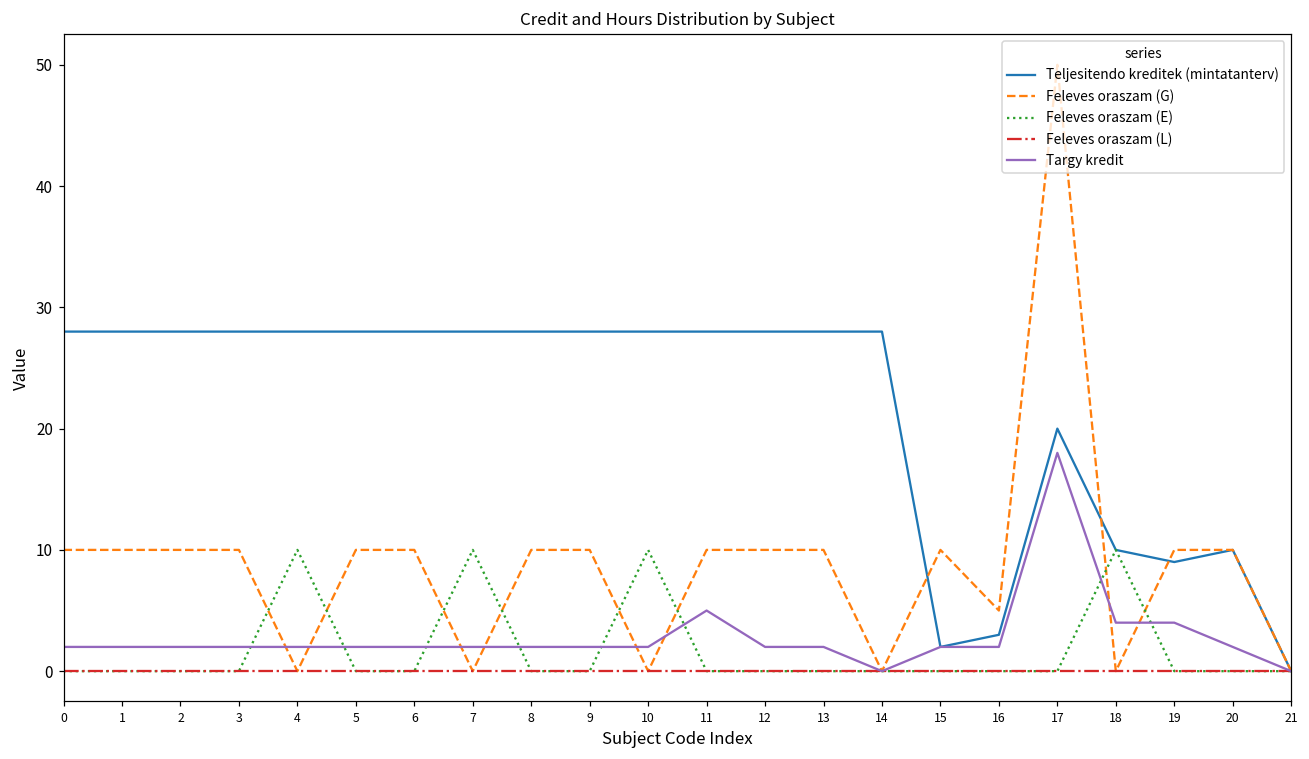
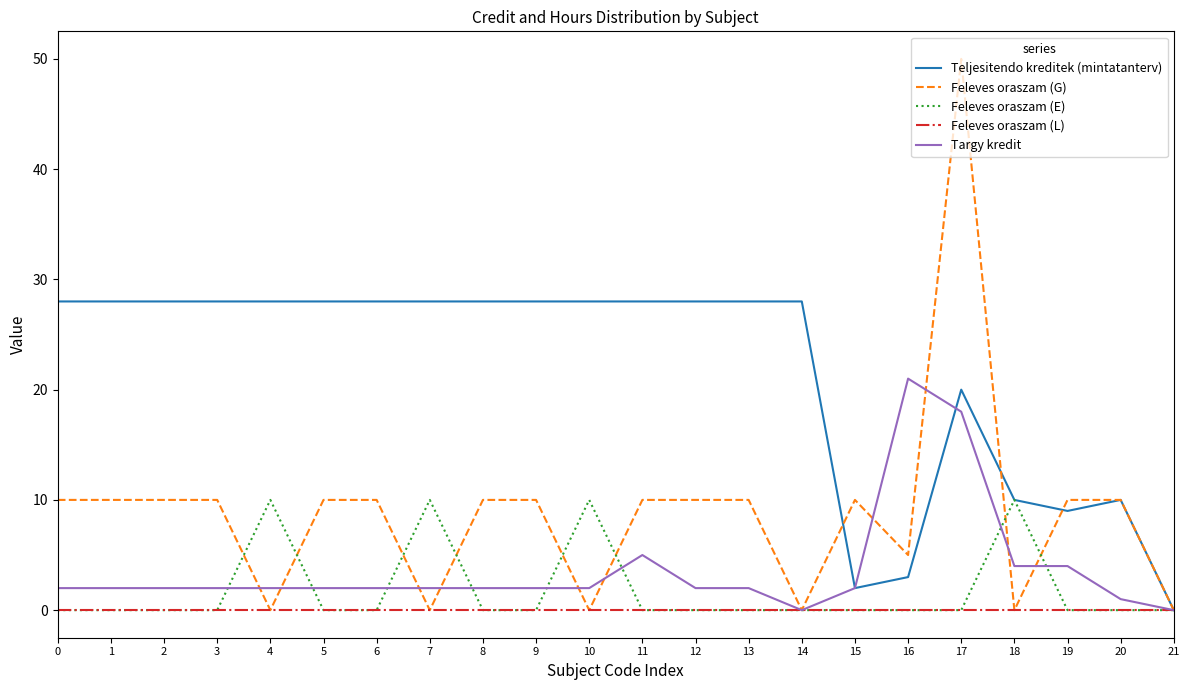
  {
    "Teljesitendo kreditek (mintatanterv)": {
      "0": 28,
      "1": 28,
      "2": 28,
      "3": 28,
      "4": 28,
      "5": 28,
      "6": 28,
      "7": 28,
      "8": 28,
      "9": 28,
      "10": 28,
      "11": 28,
      "12": 28,
      "13": 28,
      "14": 28,
      "16": 3,
      "17": 20,
      "19": 9
    },
    "Feleves oraszam (G)": {
      "0": 10,
      "1": 10,
      "2": 10,
      "3": 10,
      "5": 10,
      "6": 10,
      "8": 10,
      "9": 10,
      "11": 10,
      "12": 10,
      "13": 10,
      "15": 10,
      "16": 5,
      "19": 10
    },
    "Feleves oraszam (E)": {
      "4": 10,
      "7": 10,
      "10": 10
    },
    "Targy kredit": {
      "0": 2,
      "1": 2,
      "2": 2,
      "3": 2,
      "4": 2,
      "5": 2,
      "6": 2,
      "7": 2,
      "8": 2,
      "9": 2,
      "10": 2,
      "11": 5,
      "12": 2,
      "13": 2,
-     "16": 2,
+     "16": 21,
      "17": 18,
      "18": 4,
      "19": 4,
-     "20": 2
+     "20": 1
    }
  }
